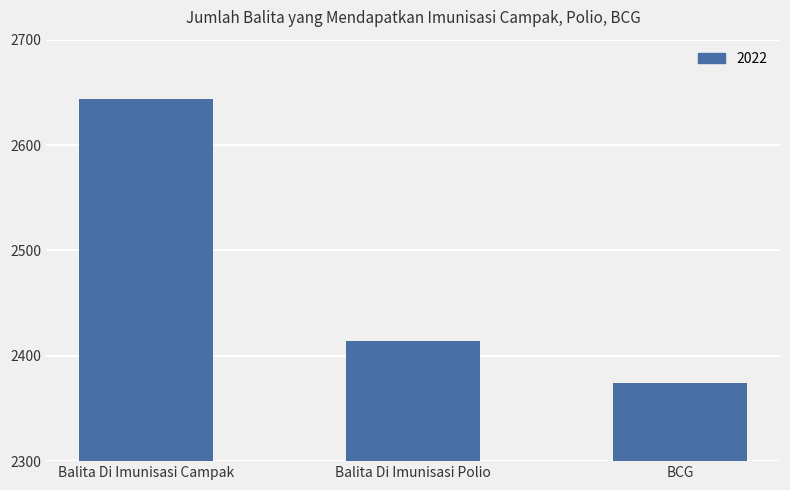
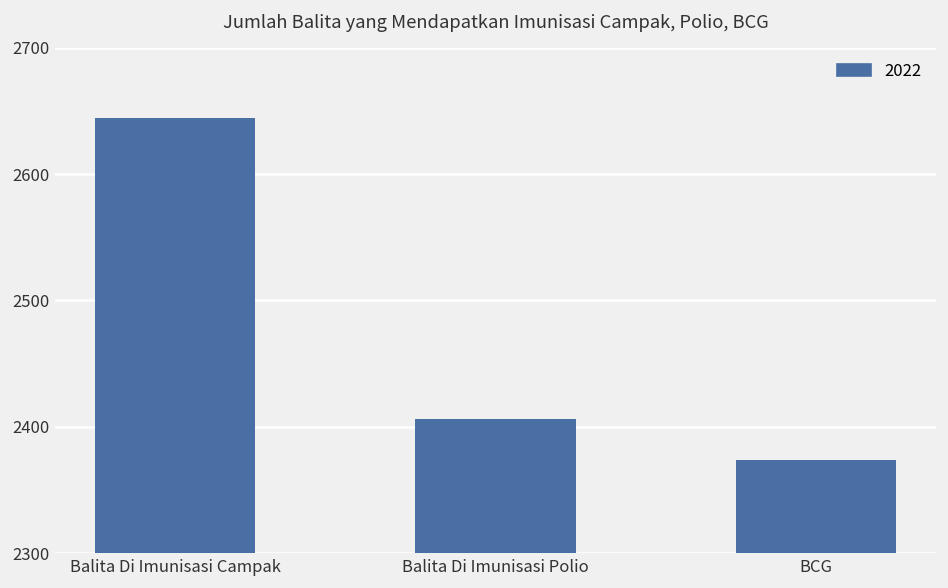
  {
    "Balita Di Imunisasi Campak": 2644,
-   "Balita Di Imunisasi Polio": 2414,
+   "Balita Di Imunisasi Polio": 2406,
    "BCG": 2374
  }
